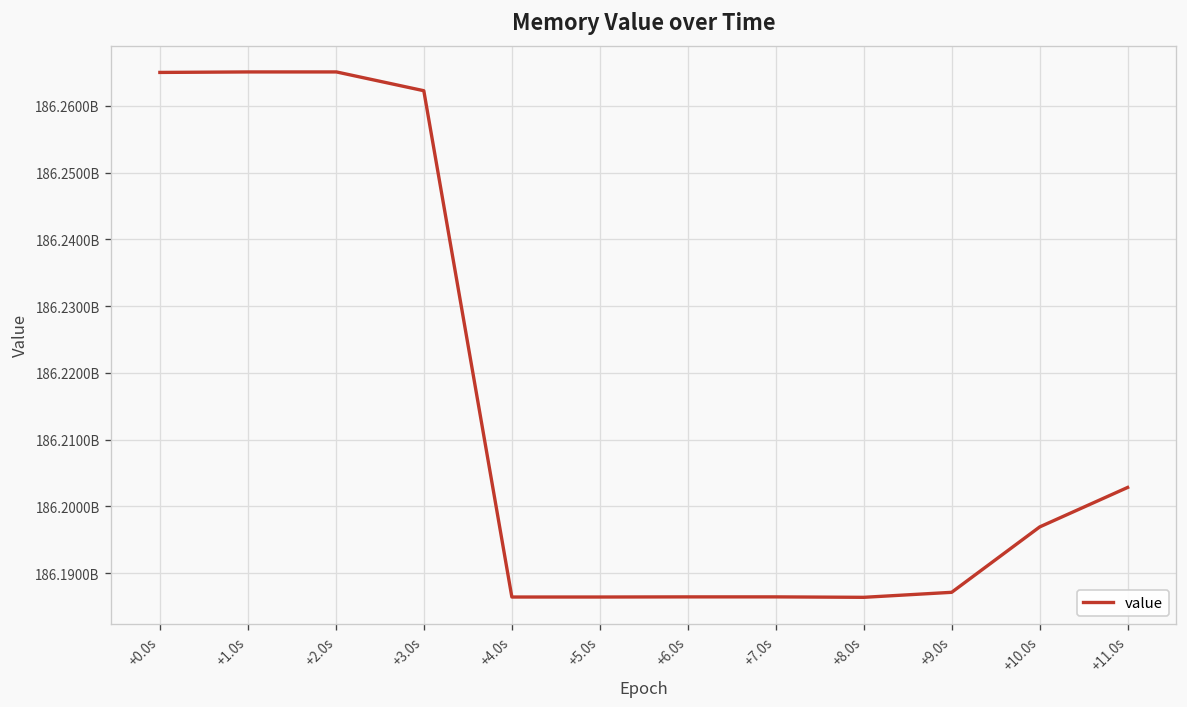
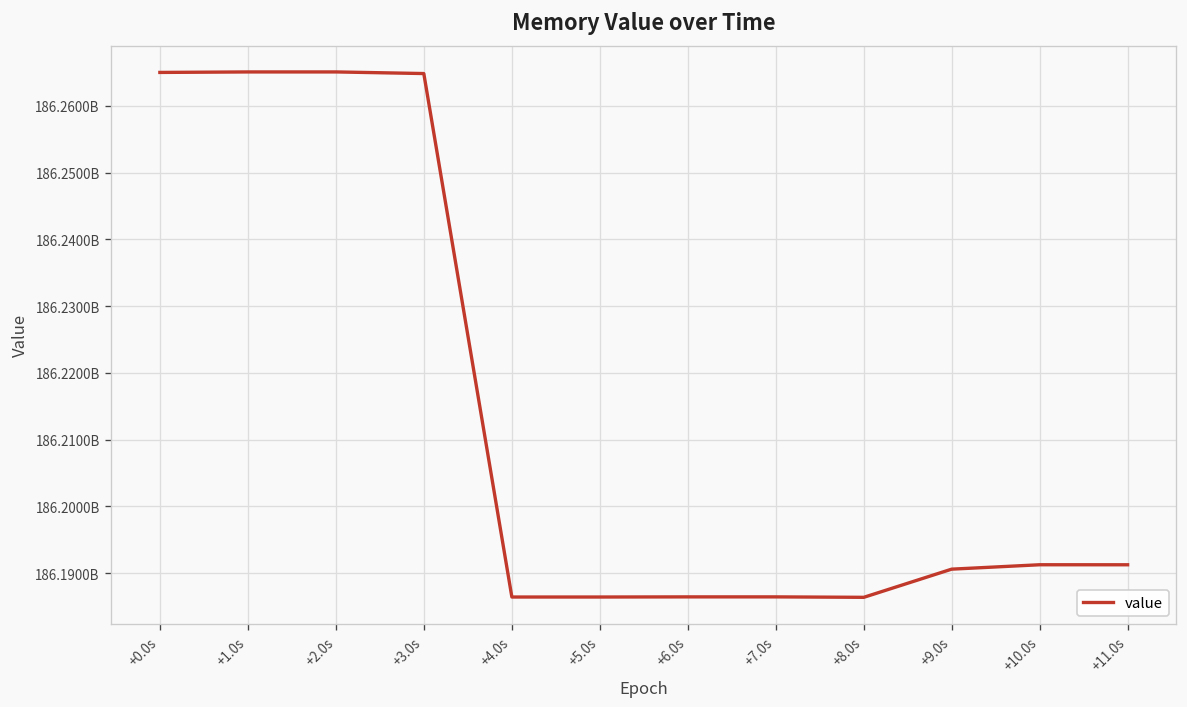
  {
    "+0.0s": 186265000000,
    "+1.0s": 186265000000,
    "+2.0s": 186265000000,
-   "+3.0s": 186262000000,
+   "+3.0s": 186265000000,
    "+4.0s": 186186000000,
    "+5.0s": 186186000000,
    "+6.0s": 186186000000,
    "+7.0s": 186186000000,
    "+8.0s": 186186000000,
-   "+9.0s": 186187000000,
-   "+10.0s": 186197000000,
-   "+11.0s": 186203000000
+   "+9.0s": 186191000000,
+   "+10.0s": 186191000000,
+   "+11.0s": 186191000000
  }
